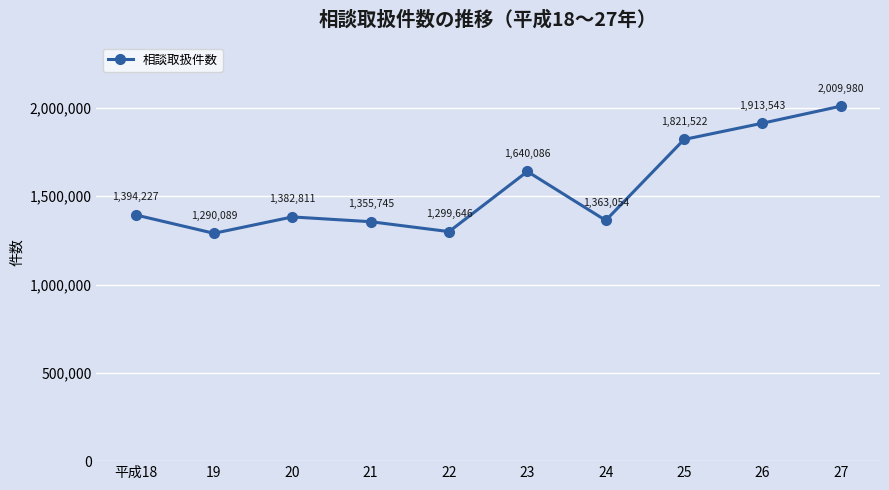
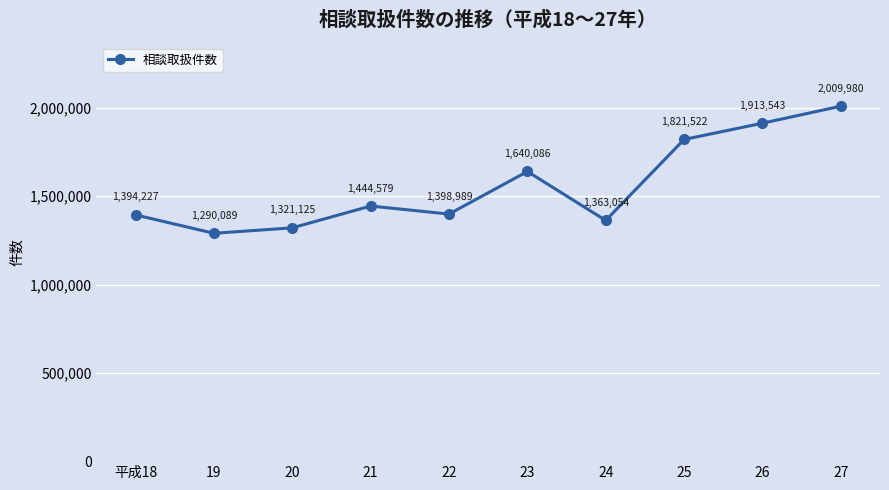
  {
    "平成18": "1,394,227",
    "19": "1,290,089",
-   "20": "1,382,811",
-   "21": "1,355,745",
-   "22": "1,299,646",
+   "20": "1,321,125",
+   "21": "1,444,579",
+   "22": "1,398,989",
    "23": "1,640,086",
    "24": "1,363,054",
    "25": "1,821,522",
    "26": "1,913,543",
    "27": "2,009,980"
  }
